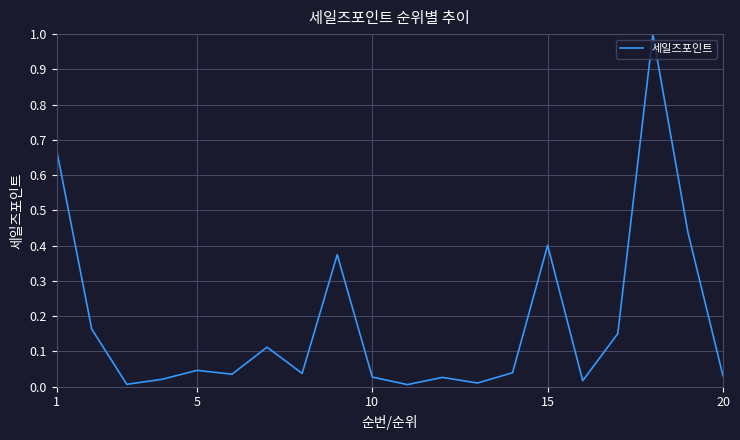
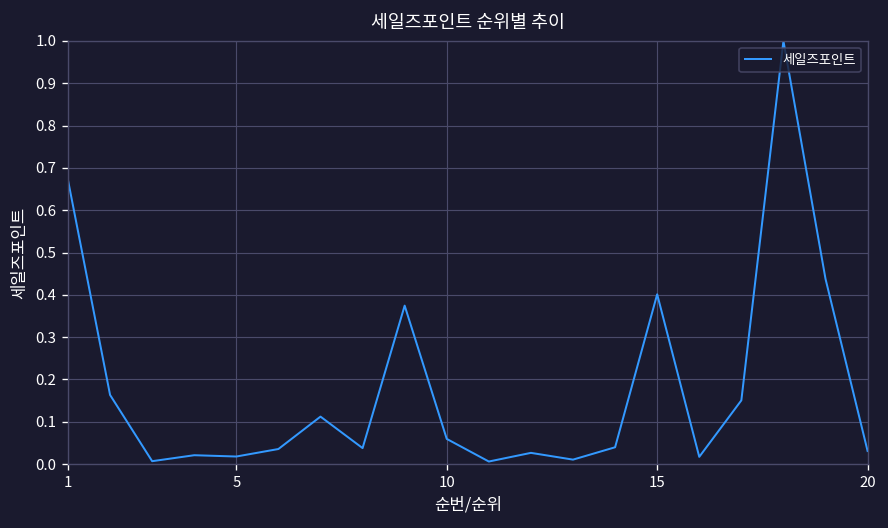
  {
    "1": 0.67,
-   "5": 0.05,
-   "10": 0.03,
+   "5": 0.02,
+   "10": 0.06,
    "15": 0.40,
    "20": 0.03
  }
